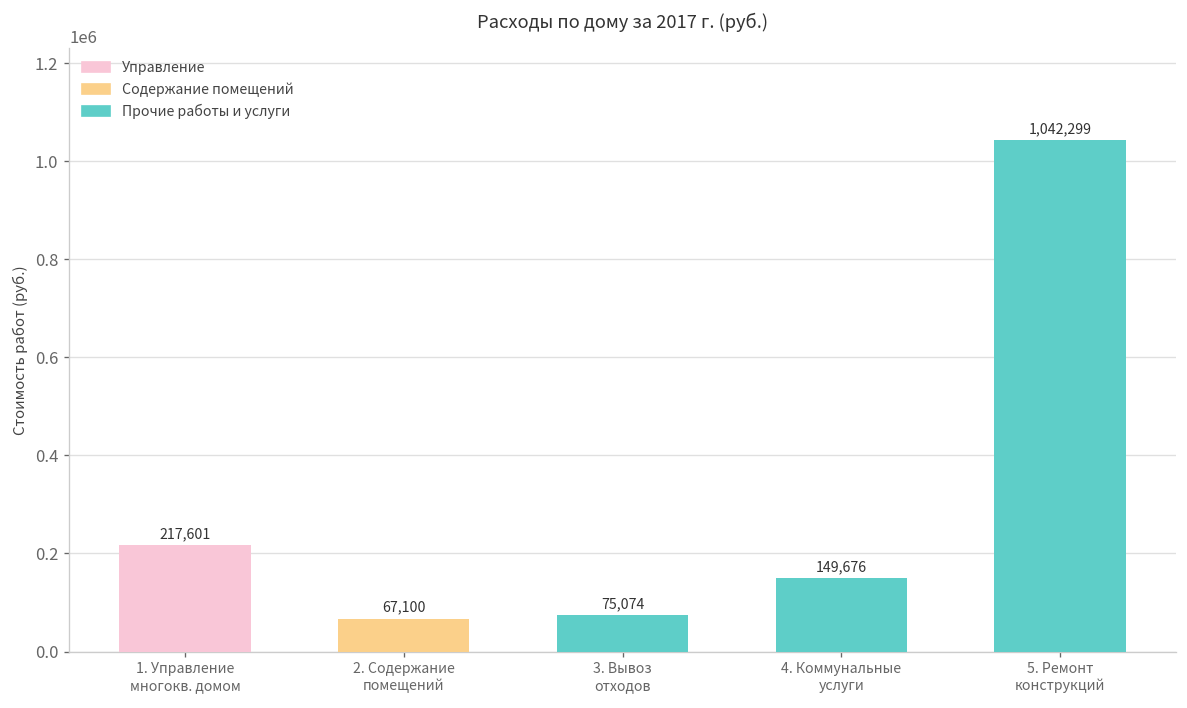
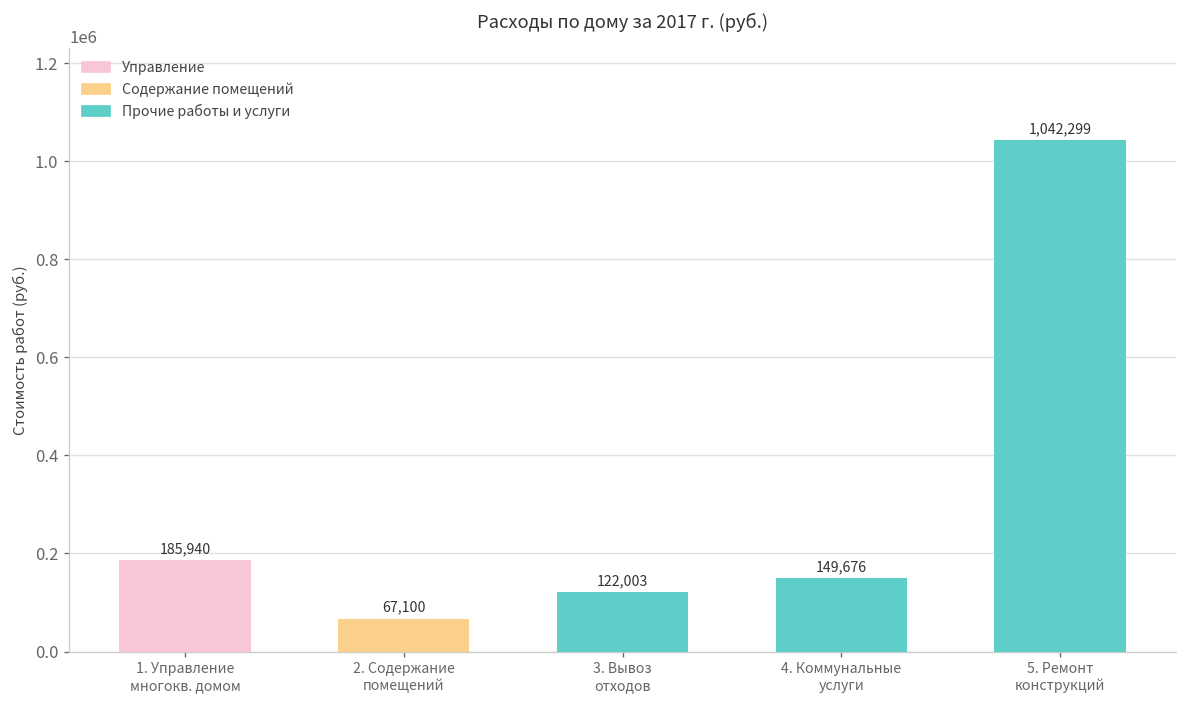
  {
-   "1. Управление многокв. домом": "217,601",
+   "1. Управление многокв. домом": "185,940",
    "2. Содержание помещений": "67,100",
-   "3. Вывоз отходов": "75,074",
+   "3. Вывоз отходов": "122,003",
    "4. Коммунальные услуги": "149,676",
    "5. Ремонт конструкций": "1,042,299"
  }
